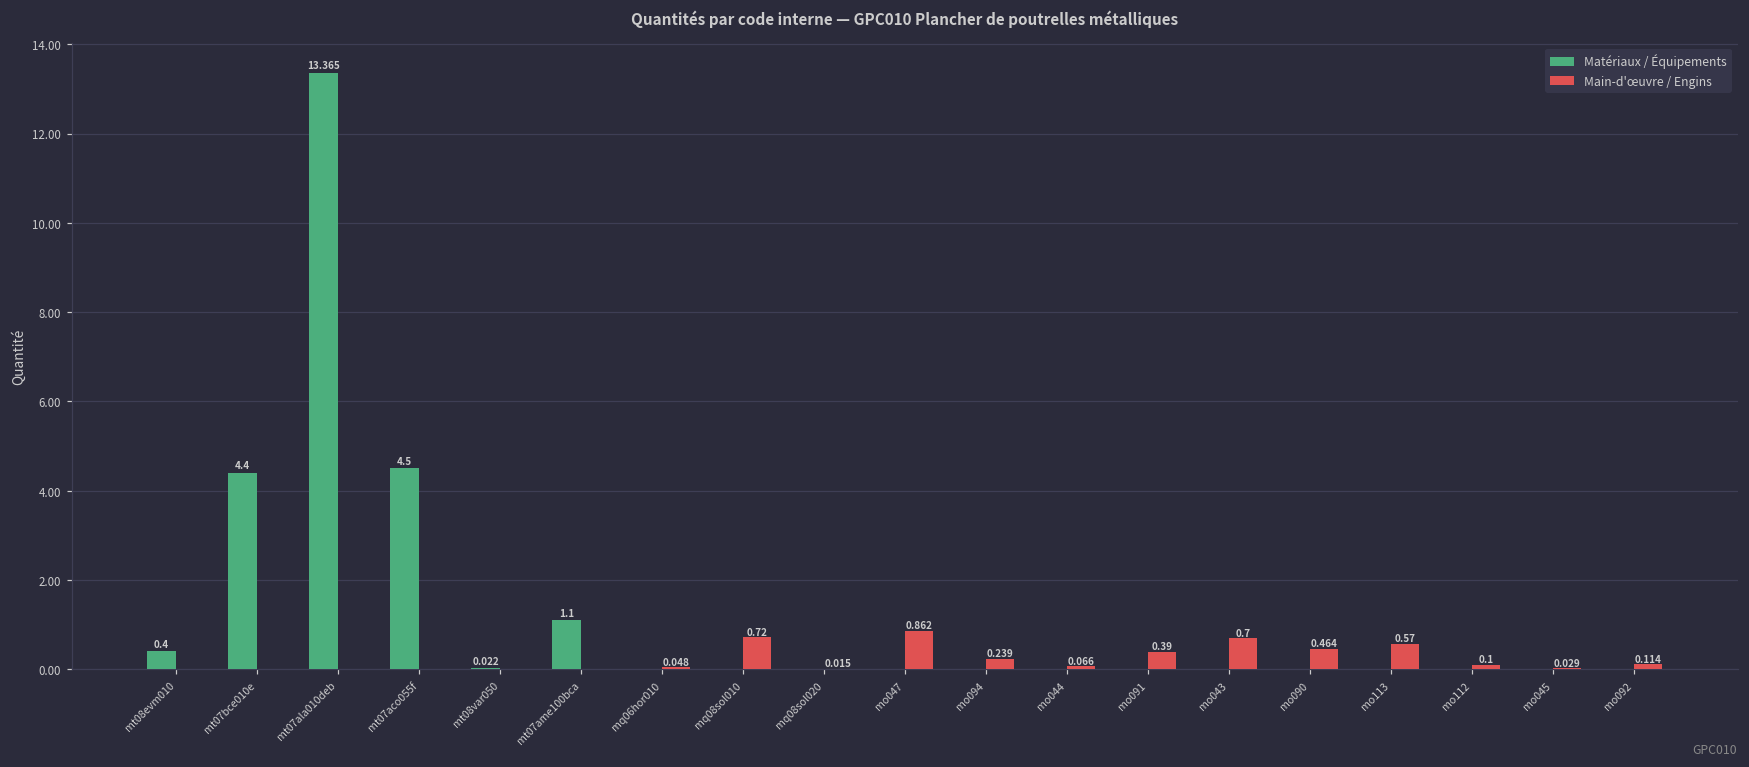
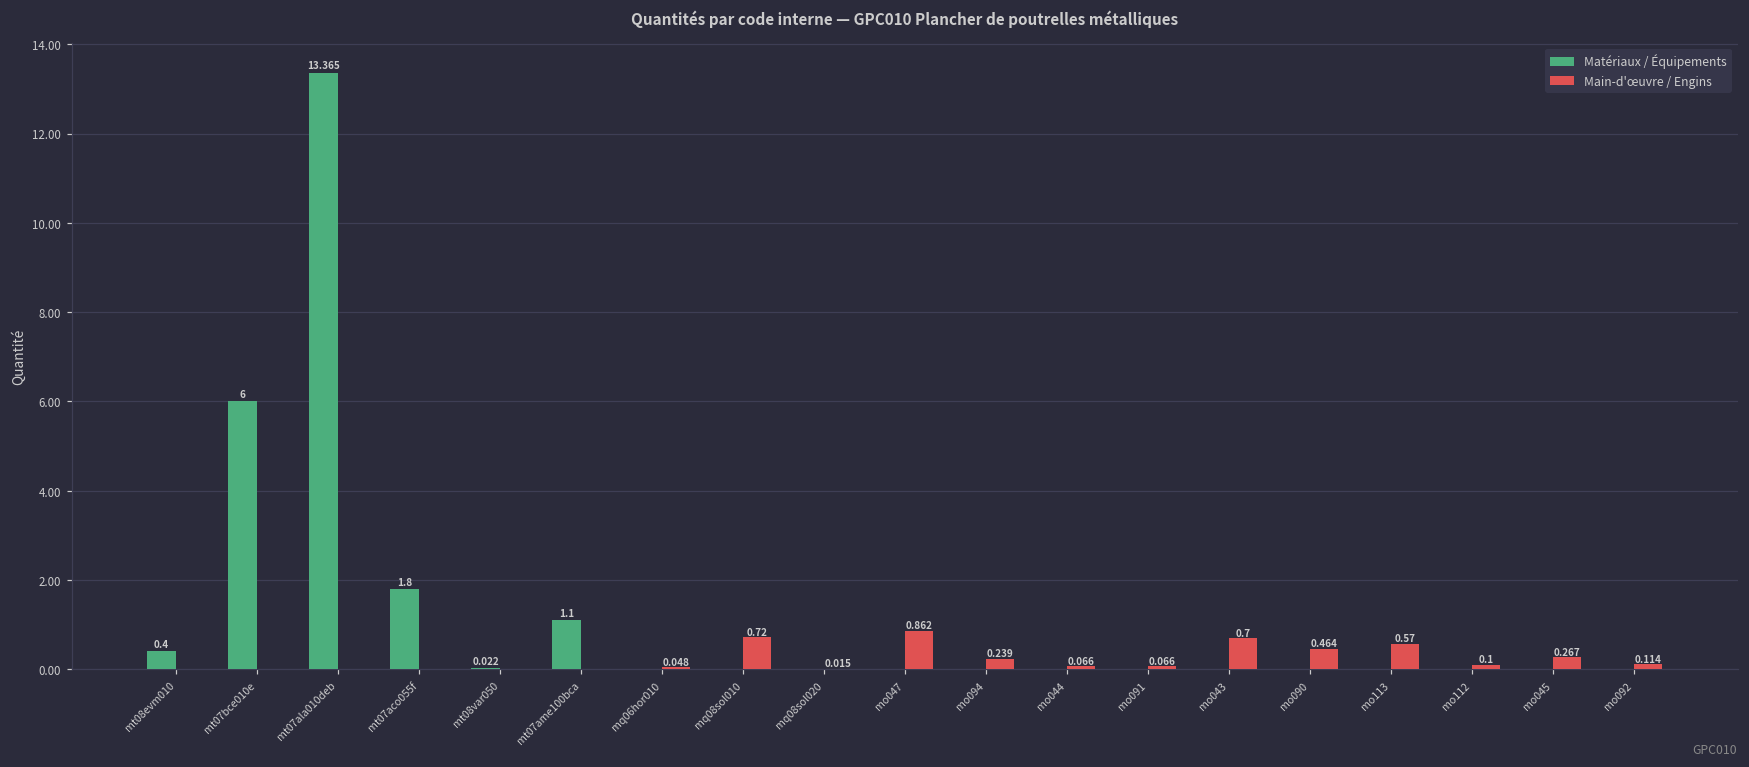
  {
    "Matériaux / Équipements": {
      "mt08evm010": 0.4,
-     "mt07bce010e": 4.4,
+     "mt07bce010e": 6,
      "mt07ala010deb": 13.365,
-     "mt07aco055f": 4.5,
+     "mt07aco055f": 1.8,
      "mt08var050": 0.022,
      "mt07ame100bca": 1.1
    },
    "Main-d'œuvre / Engins": {
      "mq06hor010": 0.048,
      "mq08sol010": 0.72,
      "mq08sol020": 0.015,
      "mo047": 0.862,
      "mo094": 0.239,
      "mo044": 0.066,
-     "mo091": 0.39,
+     "mo091": 0.066,
      "mo043": 0.7,
      "mo090": 0.464,
      "mo113": 0.57,
      "mo112": 0.1,
-     "mo045": 0.029,
+     "mo045": 0.267,
      "mo092": 0.114
    }
  }
